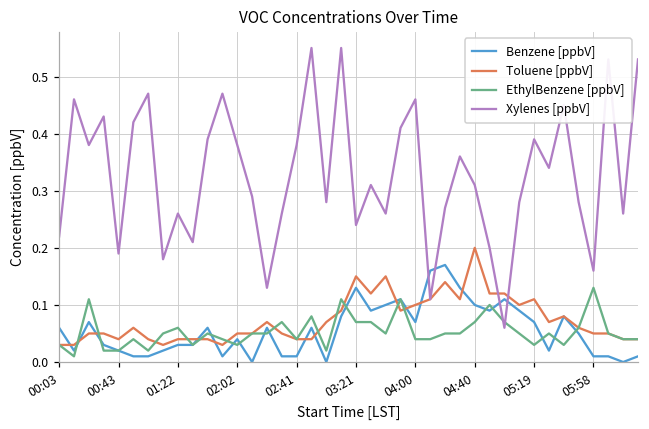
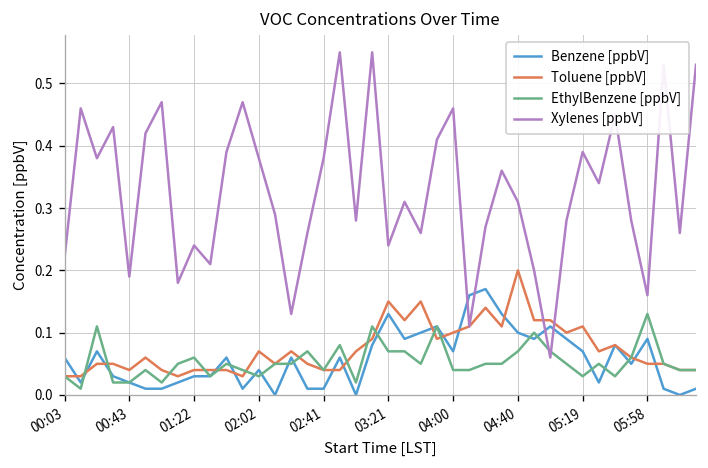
  {
    "Benzene [ppbV]": {
      "00:03": 0.06,
      "01:22": 0.03,
      "02:02": 0.04,
      "02:41": 0.01,
      "03:21": 0.13,
      "04:00": 0.07,
      "04:40": 0.10,
      "05:19": 0.07,
-     "05:58": 0.01
+     "05:58": 0.09
    },
    "Toluene [ppbV]": {
      "00:43": 0.04,
      "01:22": 0.04,
-     "02:02": 0.05,
+     "02:02": 0.07,
      "03:21": 0.15,
      "04:00": 0.10,
      "04:40": 0.20,
      "05:19": 0.11,
      "05:58": 0.05
    },
    "EthylBenzene [ppbV]": {
      "01:22": 0.06,
      "02:02": 0.03,
      "03:21": 0.07,
      "04:00": 0.04,
      "04:40": 0.07,
      "05:19": 0.03,
      "05:58": 0.13
    },
    "Xylenes [ppbV]": {
      "00:03": 0.22,
      "00:43": 0.19,
-     "01:22": 0.26,
+     "01:22": 0.24,
      "02:02": 0.38,
      "02:41": 0.38,
      "03:21": 0.24,
      "04:00": 0.46,
      "04:40": 0.31,
      "05:19": 0.39,
      "05:58": 0.16
    }
  }
